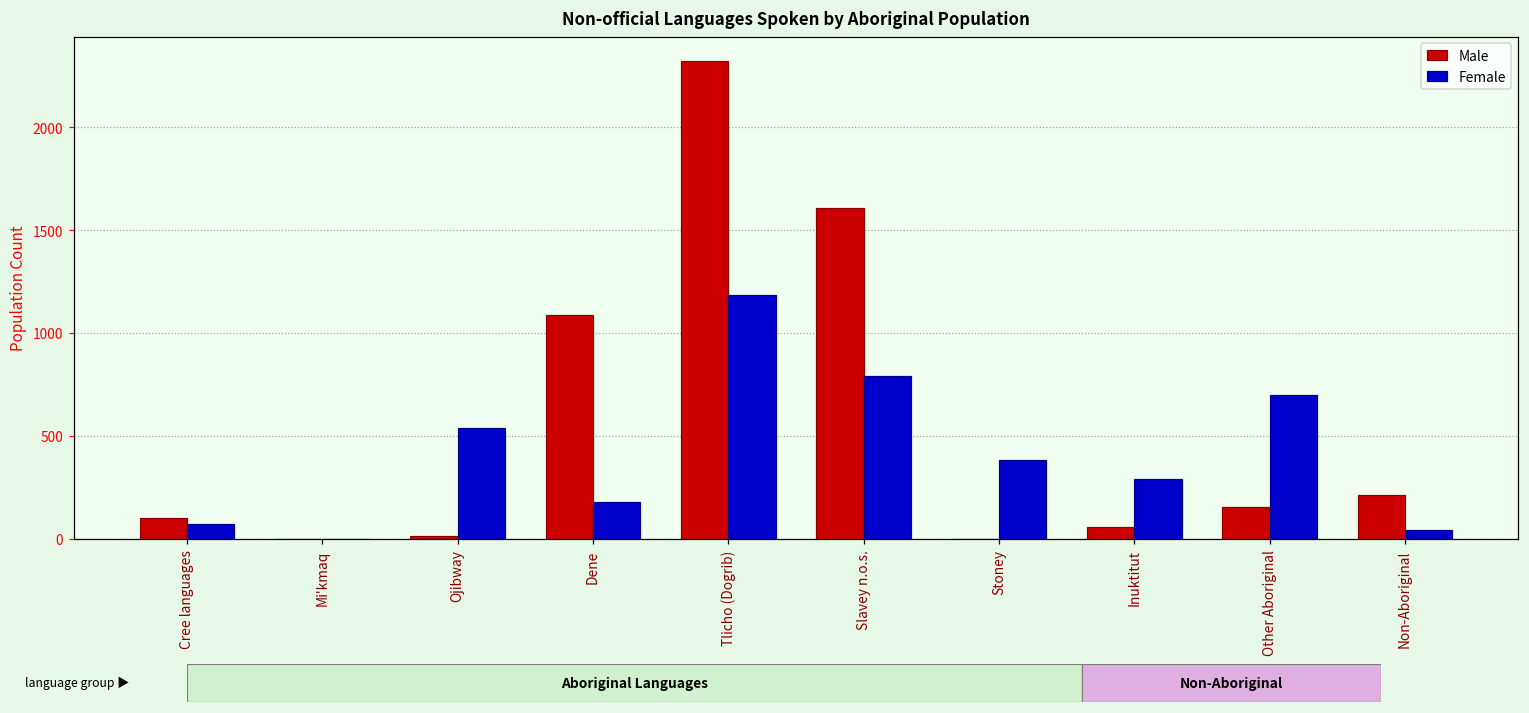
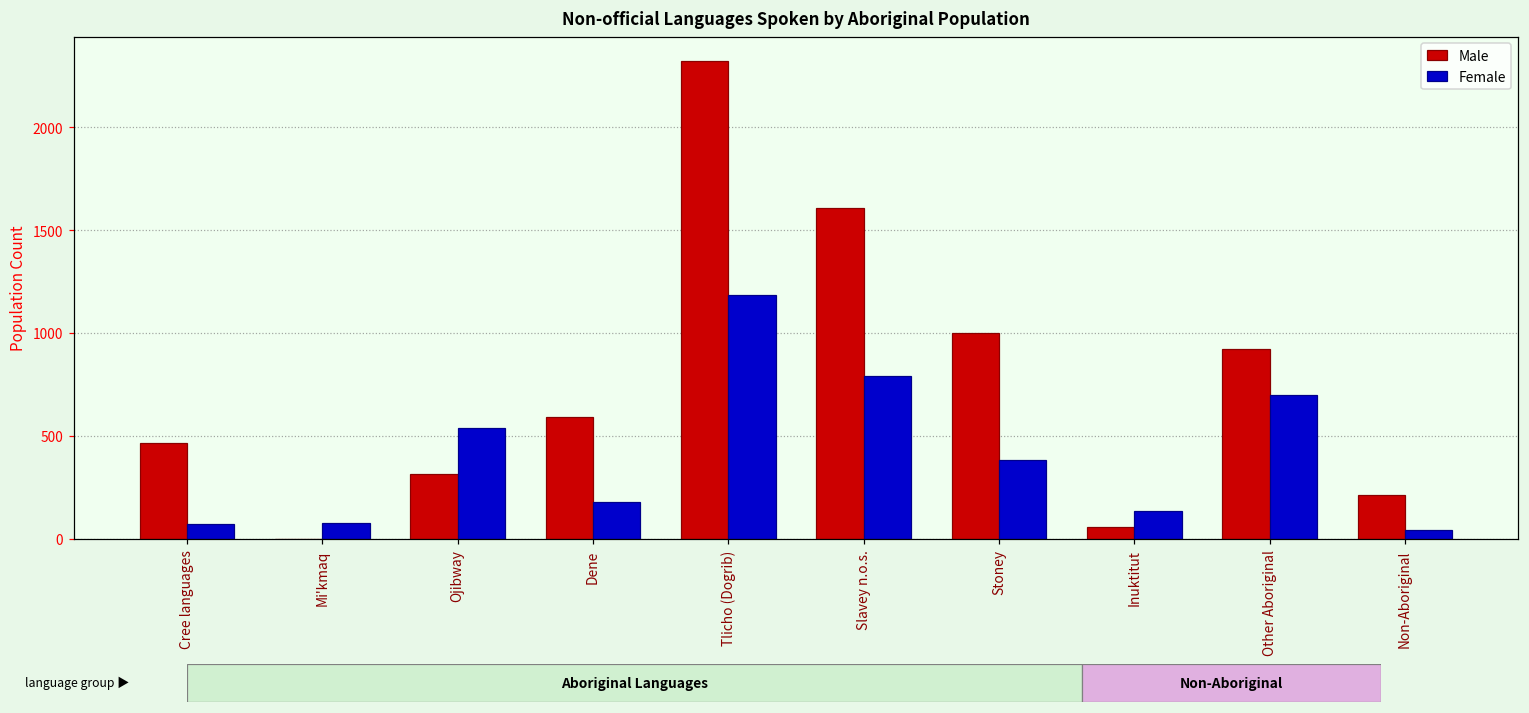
  {
    "Male": {
-     "Cree languages": 100,
+     "Cree languages": 460,
      "Mi'kmaq": 0,
-     "Ojibway": 20,
-     "Dene": 1090,
+     "Ojibway": 320,
+     "Dene": 590,
      "Tlicho (Dogrib)": 2330,
      "Slavey n.o.s.": 1610,
-     "Stoney": 0,
+     "Stoney": 1000,
      "Inuktitut": 60,
-     "Other Aboriginal": 160,
+     "Other Aboriginal": 920,
      "Non-Aboriginal": 210
    },
    "Female": {
      "Cree languages": 70,
-     "Mi'kmaq": 0,
+     "Mi'kmaq": 80,
      "Ojibway": 540,
      "Dene": 180,
      "Tlicho (Dogrib)": 1190,
      "Slavey n.o.s.": 790,
      "Stoney": 390,
-     "Inuktitut": 290,
+     "Inuktitut": 140,
      "Other Aboriginal": 700,
      "Non-Aboriginal": 40
    }
  }
